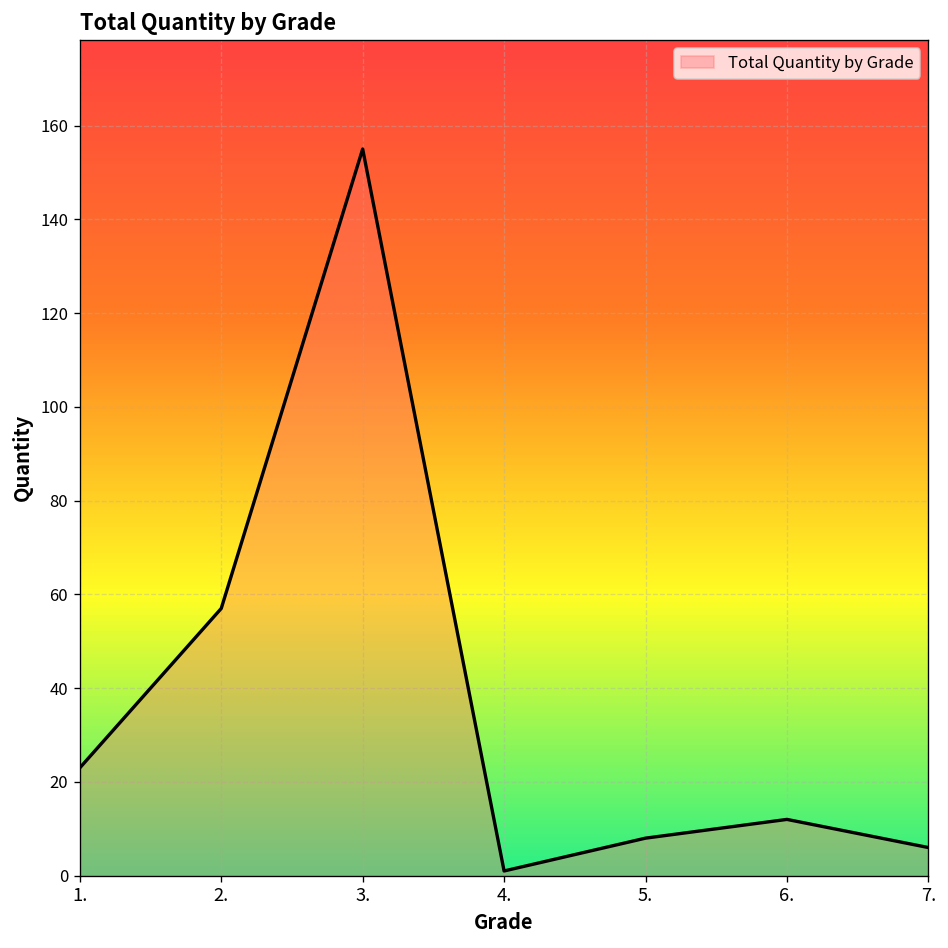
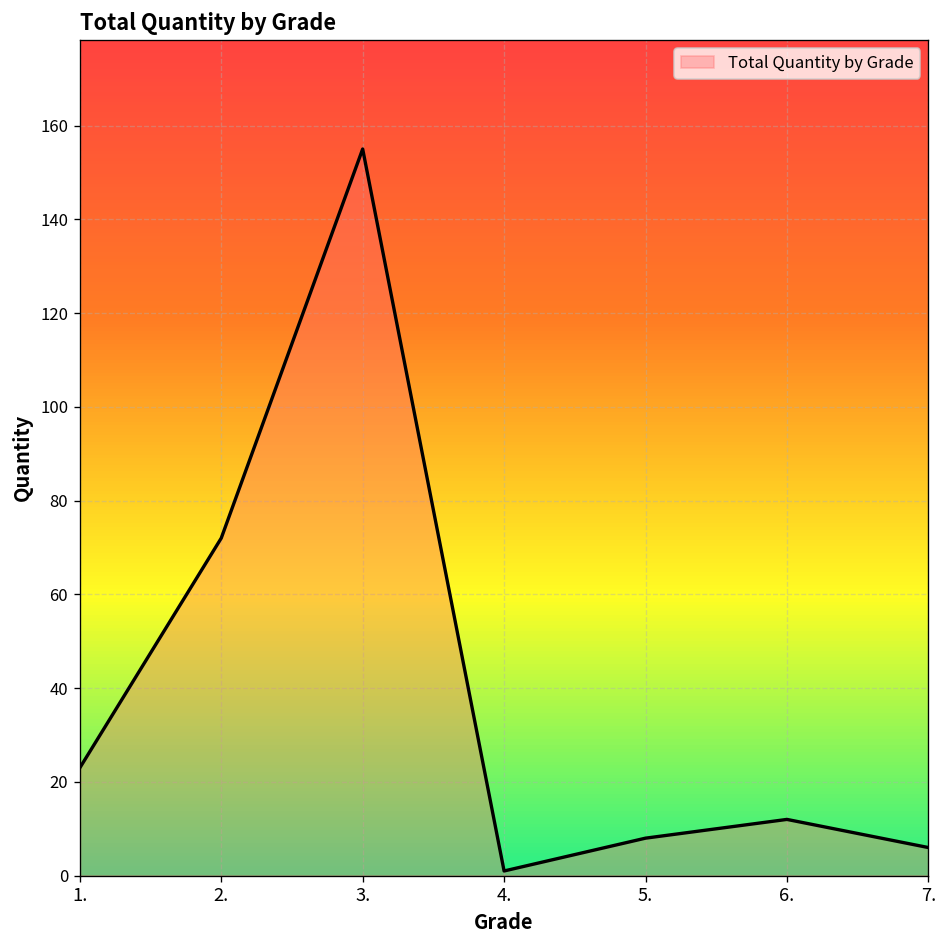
  {
    "1.": 23,
-   "2.": 57,
+   "2.": 72,
    "3.": 155,
    "4.": 1,
    "5.": 8,
    "6.": 12,
    "7.": 6
  }
